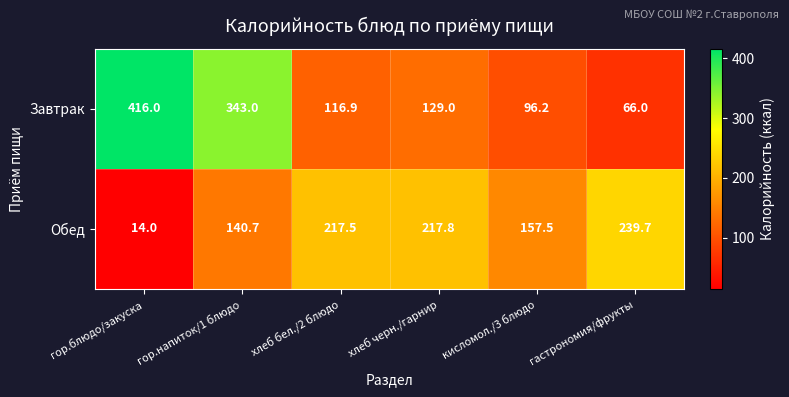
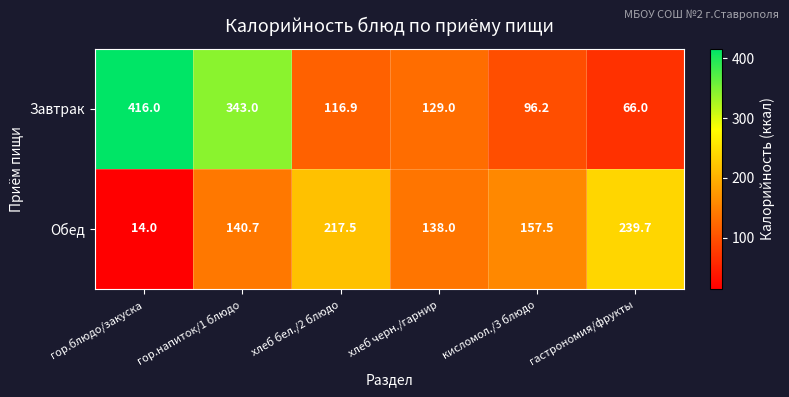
  {
    "Завтрак": {
      "гор.блюдо/закуска": 416.0,
      "гор.напиток/1 блюдо": 343.0,
      "хлеб бел./2 блюдо": 116.9,
      "хлеб черн./гарнир": 129.0,
      "кисломол./3 блюдо": 96.2,
      "гастрономия/фрукты": 66.0
    },
    "Обед": {
      "гор.блюдо/закуска": 14.0,
      "гор.напиток/1 блюдо": 140.7,
      "хлеб бел./2 блюдо": 217.5,
-     "хлеб черн./гарнир": 217.8,
+     "хлеб черн./гарнир": 138.0,
      "кисломол./3 блюдо": 157.5,
      "гастрономия/фрукты": 239.7
    }
  }
